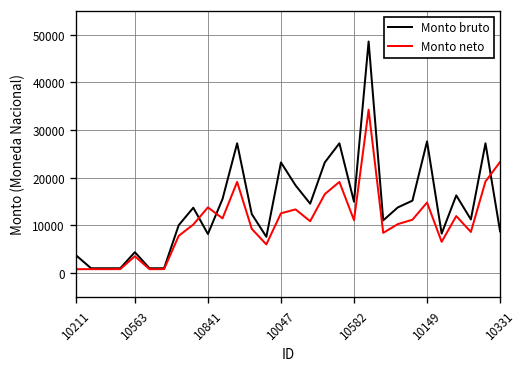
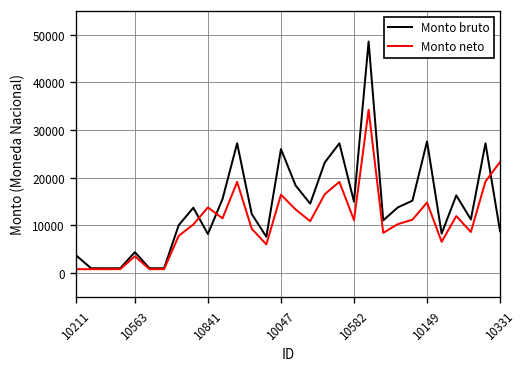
  {
    "Monto bruto": {
      "10211": 4000,
      "10563": 4000,
      "10841": 8000,
-     "10047": 23000,
+     "10047": 26000,
      "10582": 15000,
      "10149": 28000,
      "10331": 9000
    },
    "Monto neto": {
      "10211": 1000,
      "10563": 4000,
      "10841": 14000,
-     "10047": 13000,
+     "10047": 16000,
      "10582": 11000,
      "10149": 15000,
      "10331": 23000
    }
  }
